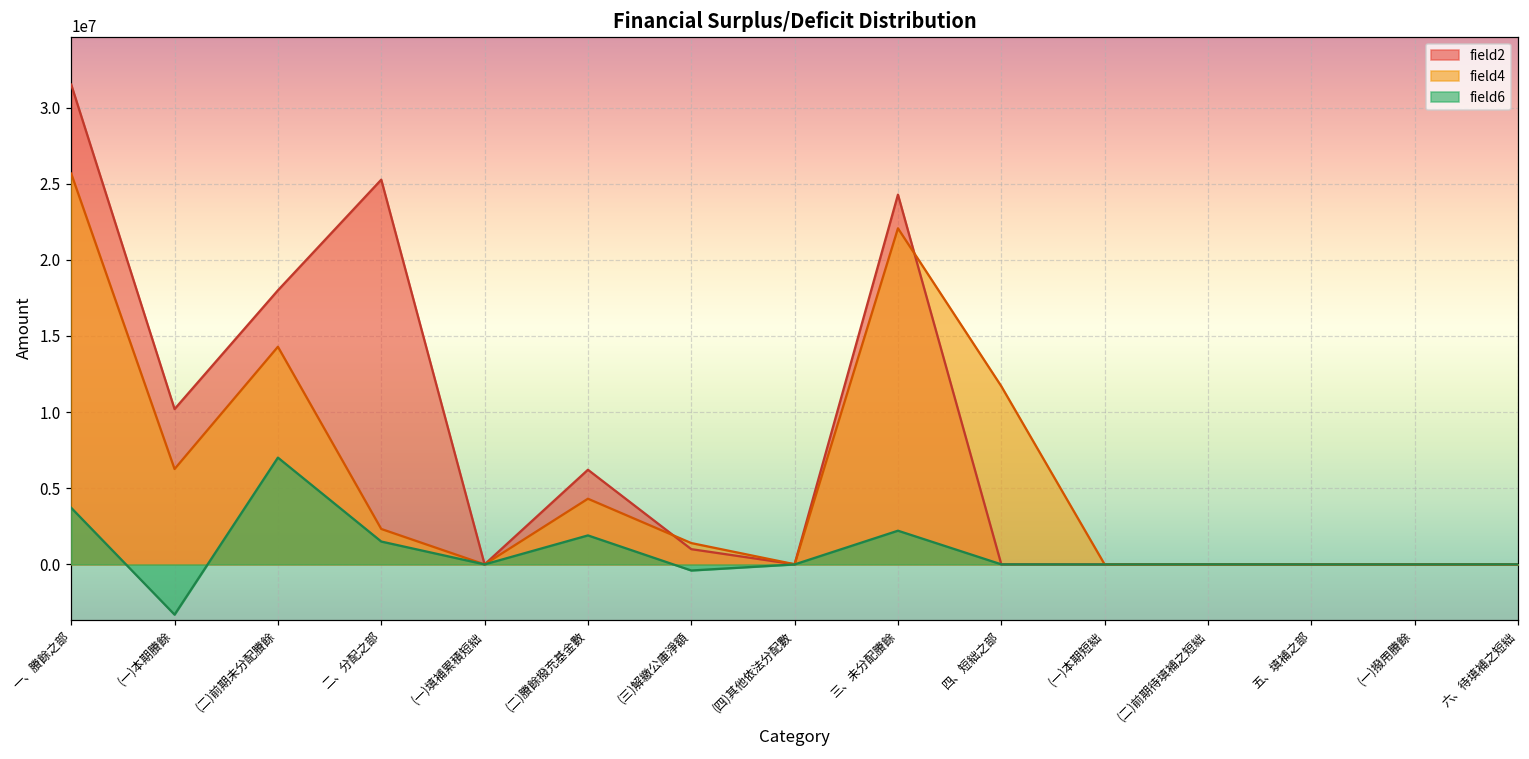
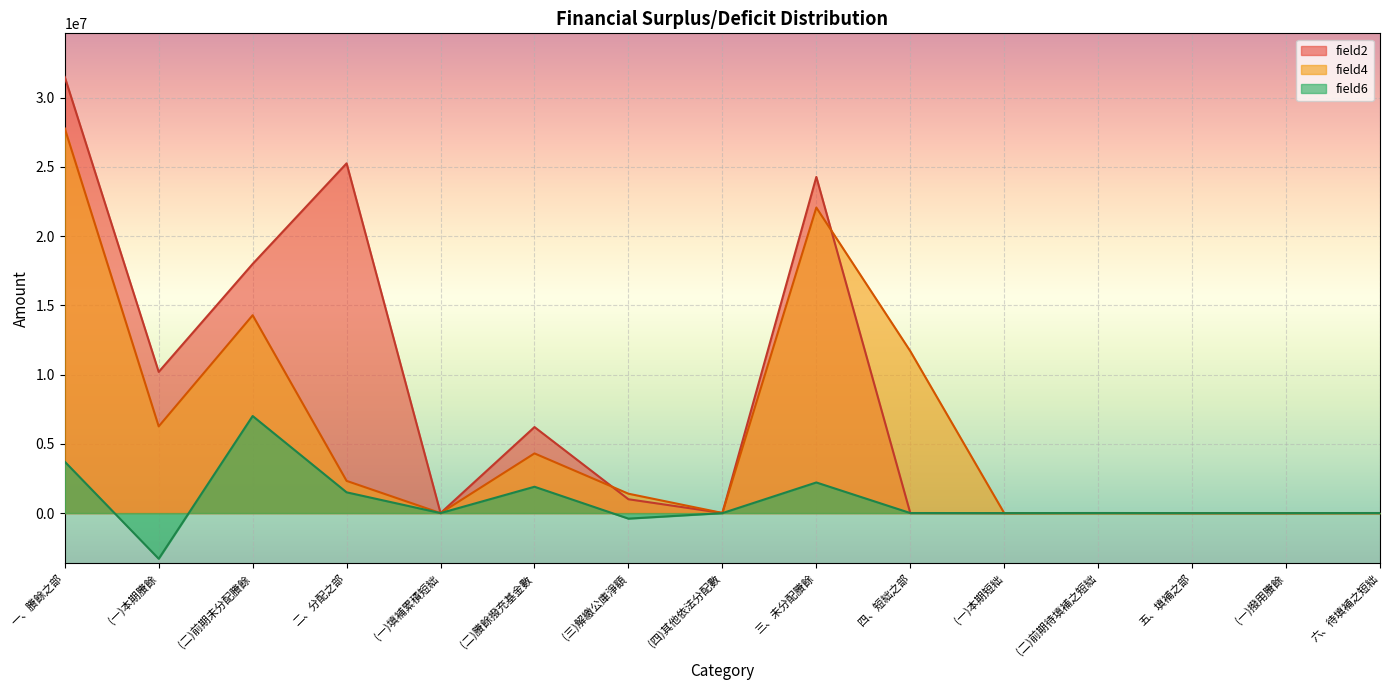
  {
    "field2": {
      "一、賸餘之部": 31500000,
      "(一)本期賸餘": 10200000,
      "(二)前期未分配賸餘": 18000000,
      "二、分配之部": 25300000,
      "(二)賸餘撥充基金數": 6200000,
      "(三)解繳公庫淨額": 1000000,
      "三、未分配賸餘": 24300000
    },
    "field4": {
-     "一、賸餘之部": 25700000,
+     "一、賸餘之部": 27800000,
      "(一)本期賸餘": 6300000,
      "(二)前期未分配賸餘": 14300000,
      "二、分配之部": 2300000,
      "(二)賸餘撥充基金數": 4300000,
      "(三)解繳公庫淨額": 1400000,
      "三、未分配賸餘": 22100000,
      "四、短絀之部": 11700000
    }
  }
